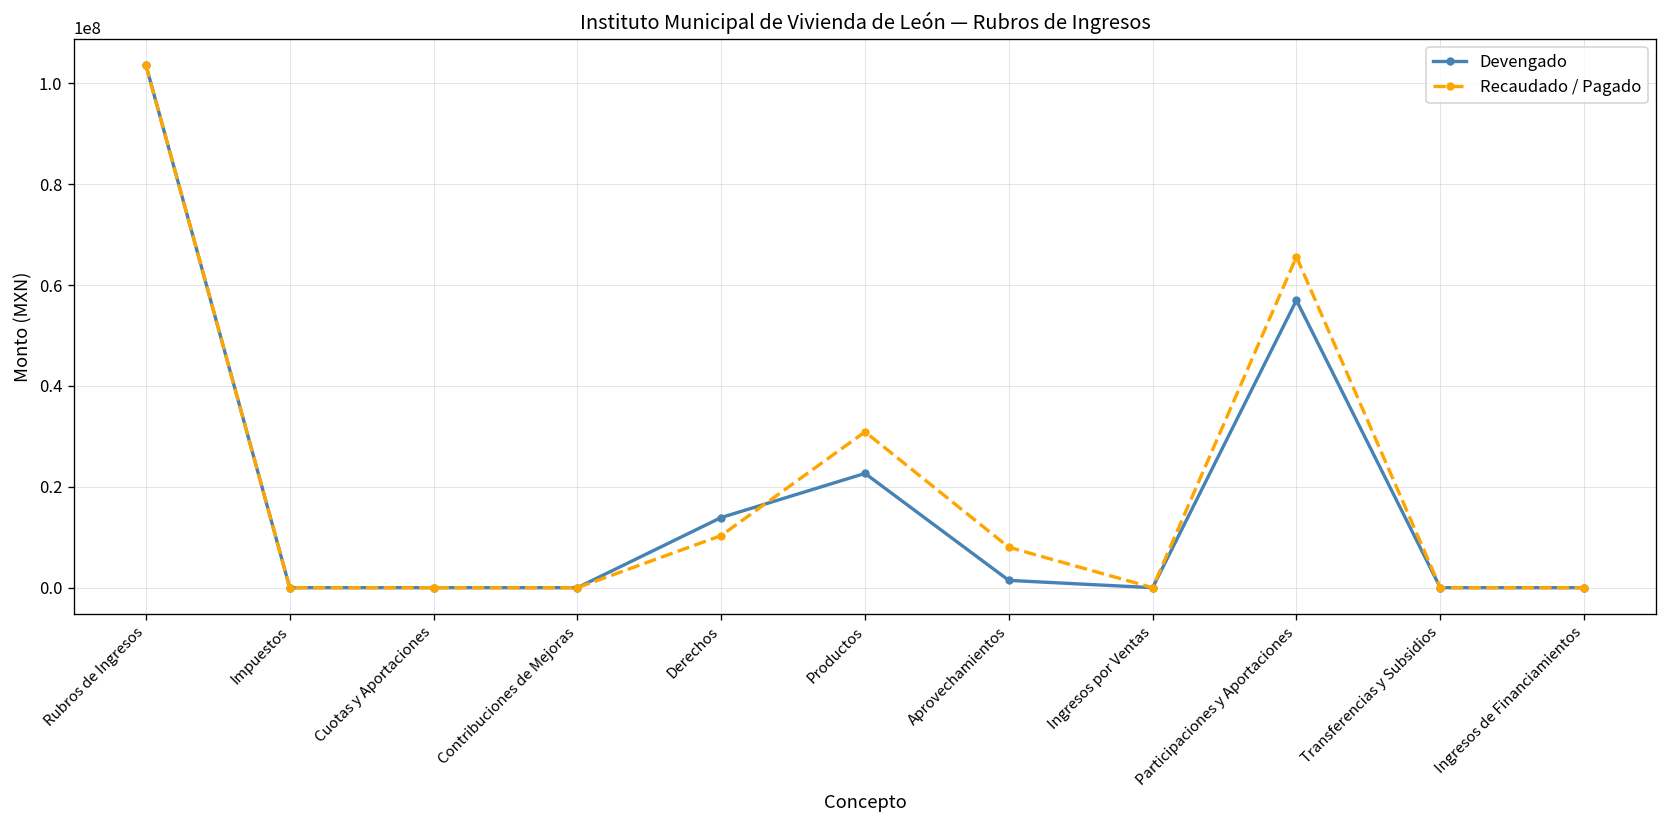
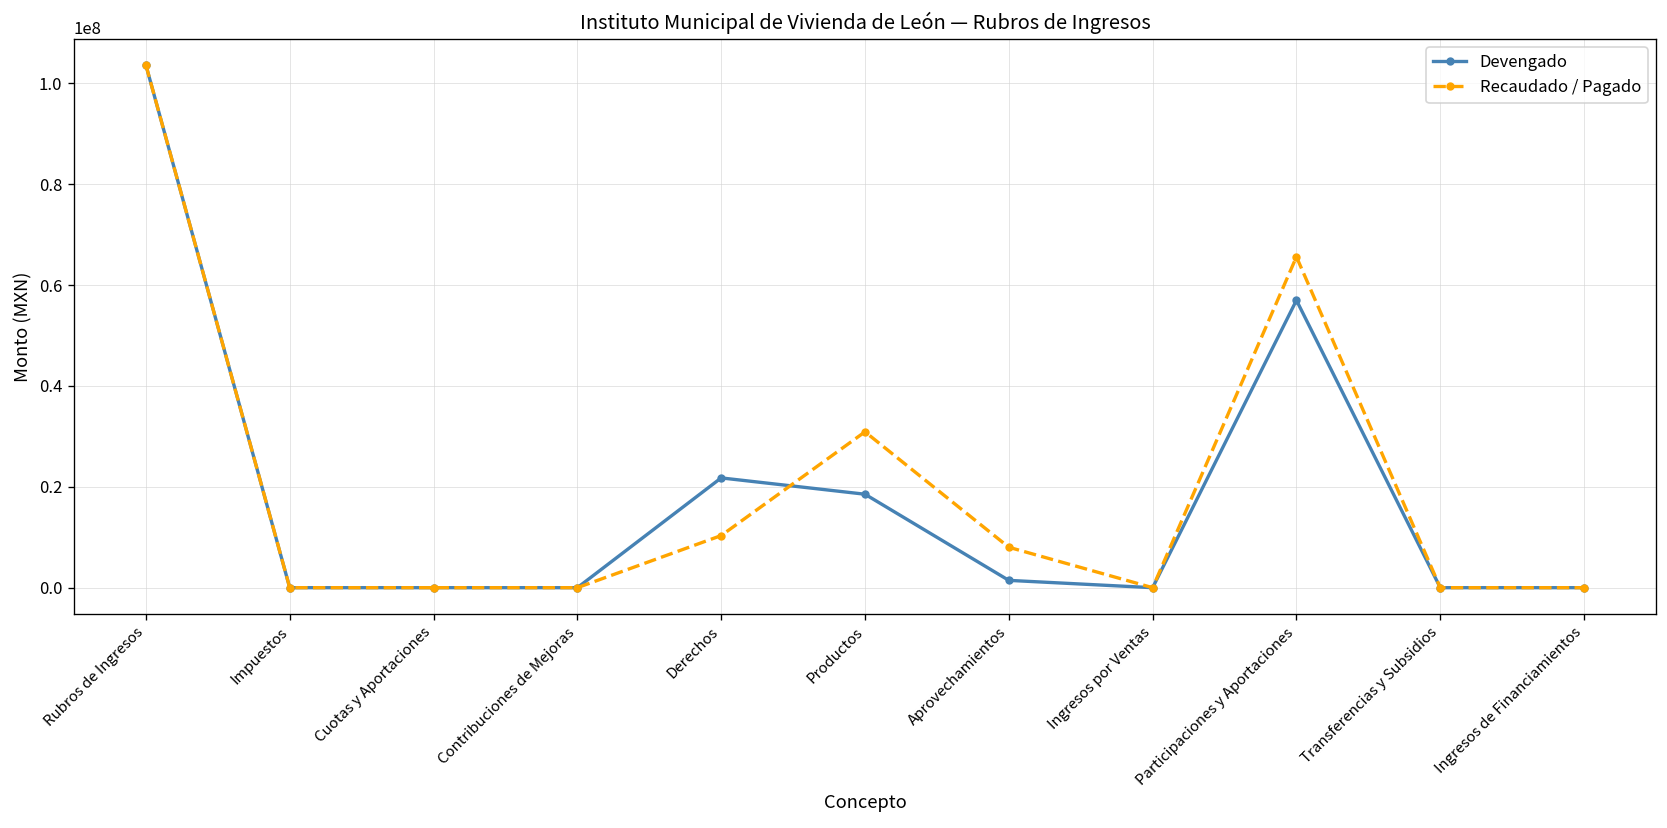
  {
    "Devengado": {
-     "Derechos": 14000000,
-     "Productos": 23000000,
+     "Derechos": 22000000,
+     "Productos": 19000000,
      "Aprovechamientos": 1000000,
      "Participaciones y Aportaciones": 57000000
    },
    "Recaudado / Pagado": {
      "Derechos": 10000000,
      "Productos": 31000000,
      "Aprovechamientos": 8000000,
      "Participaciones y Aportaciones": 66000000
    }
  }
